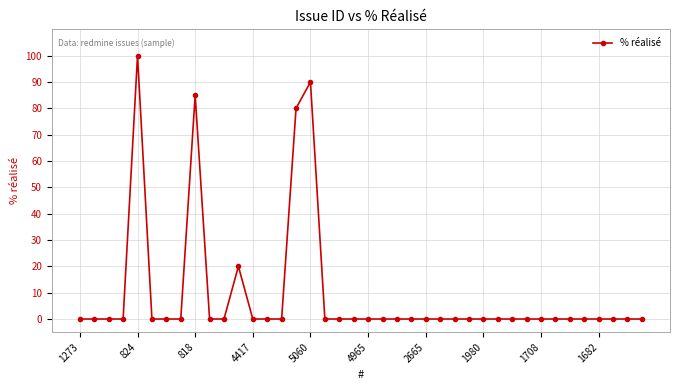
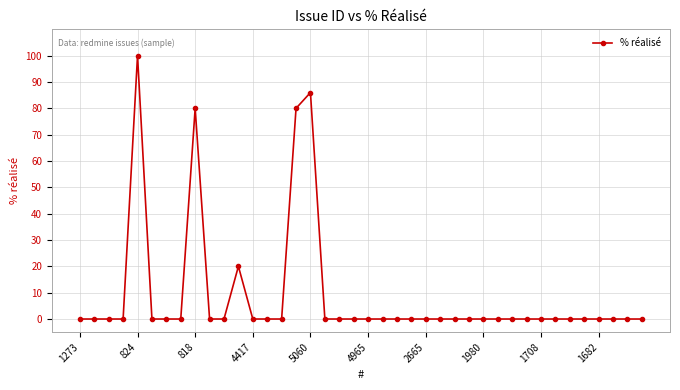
  {
    "1273": 0,
    "824": 100,
-   "818": 85,
+   "818": 80,
    "4417": 0,
-   "5060": 90,
+   "5060": 86,
    "4965": 0,
    "2665": 0,
    "1980": 0,
    "1708": 0,
    "1682": 0
  }
